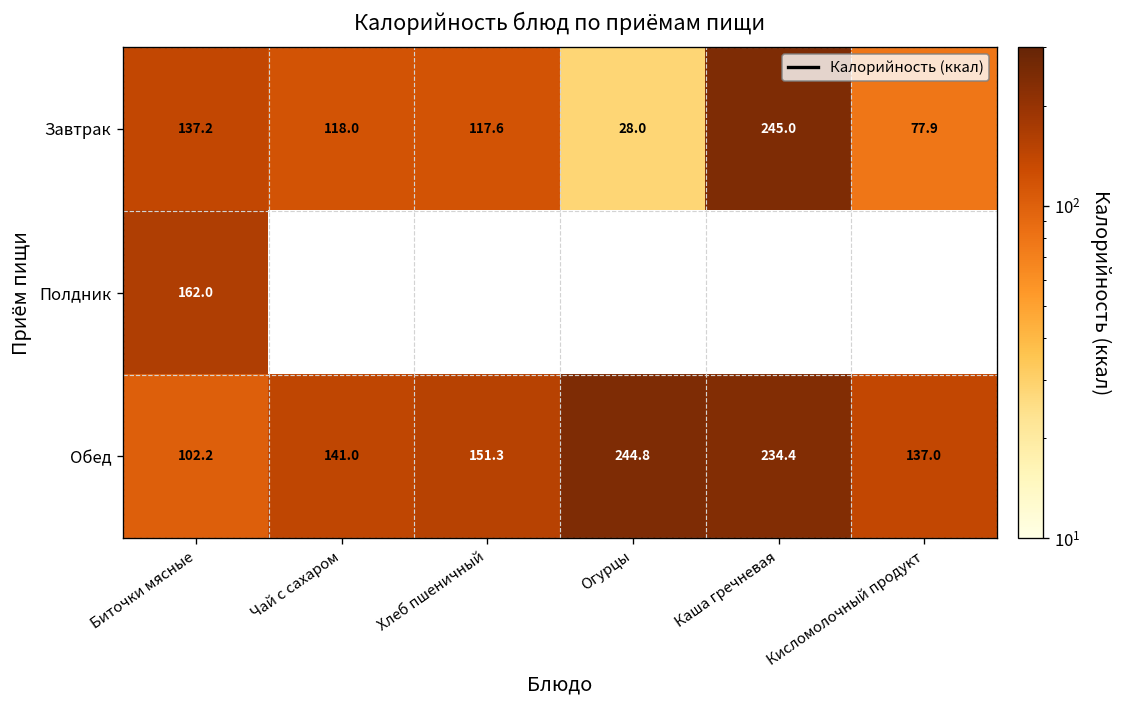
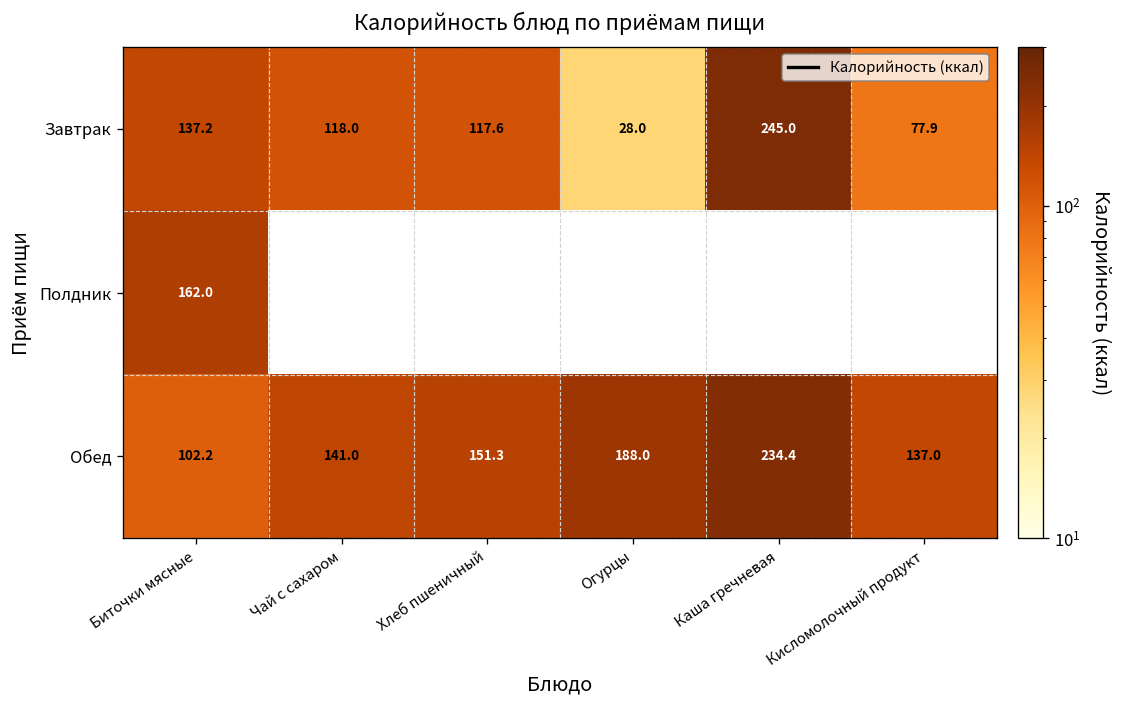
  {
    "Завтрак": {
      "Биточки мясные": 137.2,
      "Чай с сахаром": 118.0,
      "Хлеб пшеничный": 117.6,
      "Огурцы": 28.0,
      "Каша гречневая": 245.0,
      "Кисломолочный продукт": 77.9
    },
    "Полдник": {
      "Биточки мясные": 162.0
    },
    "Обед": {
      "Биточки мясные": 102.2,
      "Чай с сахаром": 141.0,
      "Хлеб пшеничный": 151.3,
-     "Огурцы": 244.8,
+     "Огурцы": 188.0,
      "Каша гречневая": 234.4,
      "Кисломолочный продукт": 137.0
    }
  }
